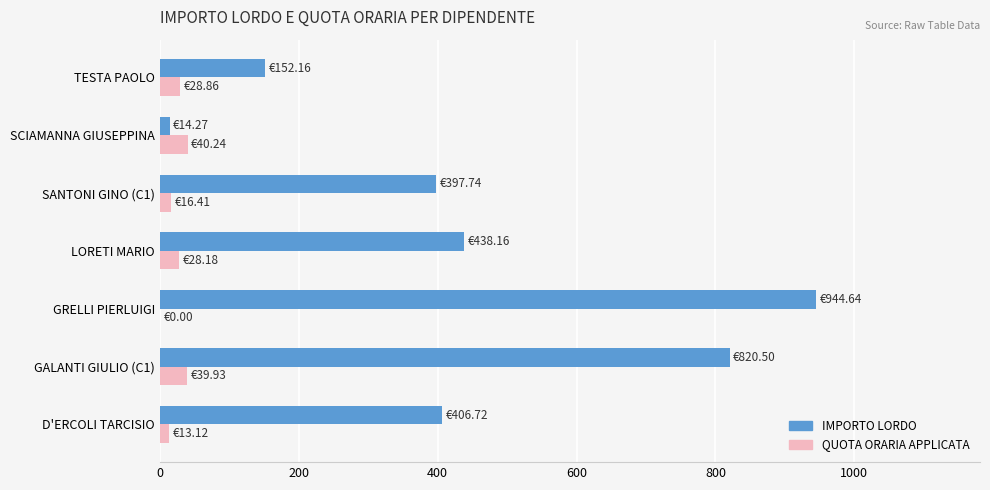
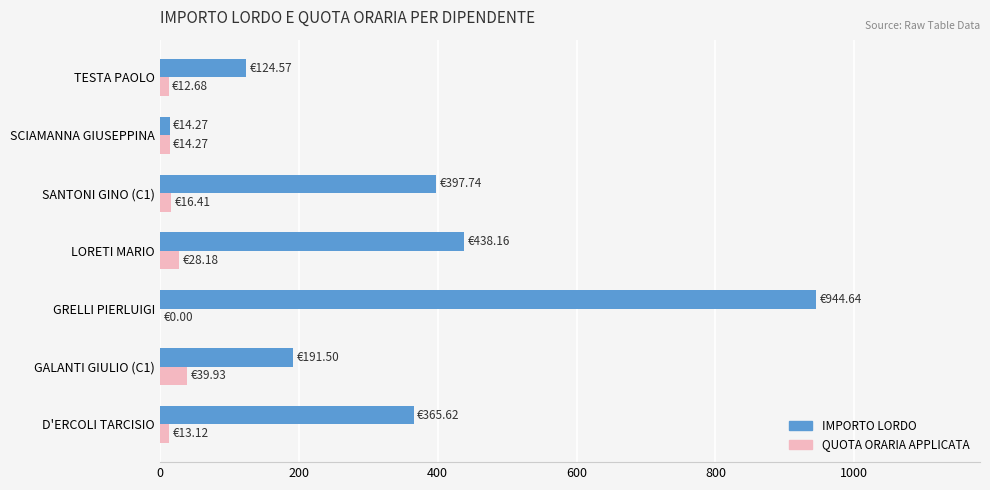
  {
    "IMPORTO LORDO": {
-     "TESTA PAOLO": "€152.16",
+     "TESTA PAOLO": "€124.57",
      "SCIAMANNA GIUSEPPINA": "€14.27",
      "SANTONI GINO (C1)": "€397.74",
      "LORETI MARIO": "€438.16",
      "GRELLI PIERLUIGI": "€944.64",
-     "GALANTI GIULIO (C1)": "€820.50",
-     "D'ERCOLI TARCISIO": "€406.72"
+     "GALANTI GIULIO (C1)": "€191.50",
+     "D'ERCOLI TARCISIO": "€365.62"
    },
    "QUOTA ORARIA APPLICATA": {
-     "TESTA PAOLO": "€28.86",
-     "SCIAMANNA GIUSEPPINA": "€40.24",
+     "TESTA PAOLO": "€12.68",
+     "SCIAMANNA GIUSEPPINA": "€14.27",
      "SANTONI GINO (C1)": "€16.41",
      "LORETI MARIO": "€28.18",
      "GRELLI PIERLUIGI": "€0.00",
      "GALANTI GIULIO (C1)": "€39.93",
      "D'ERCOLI TARCISIO": "€13.12"
    }
  }
